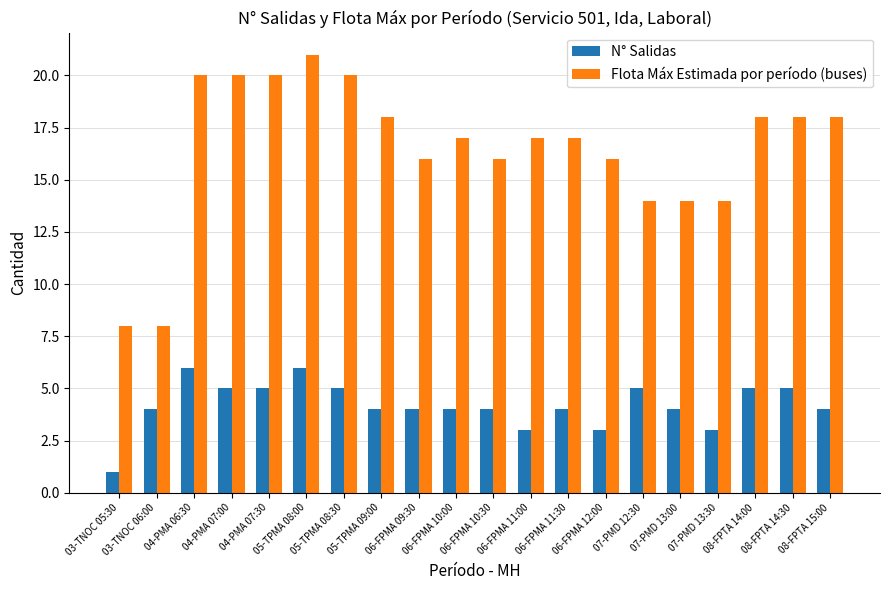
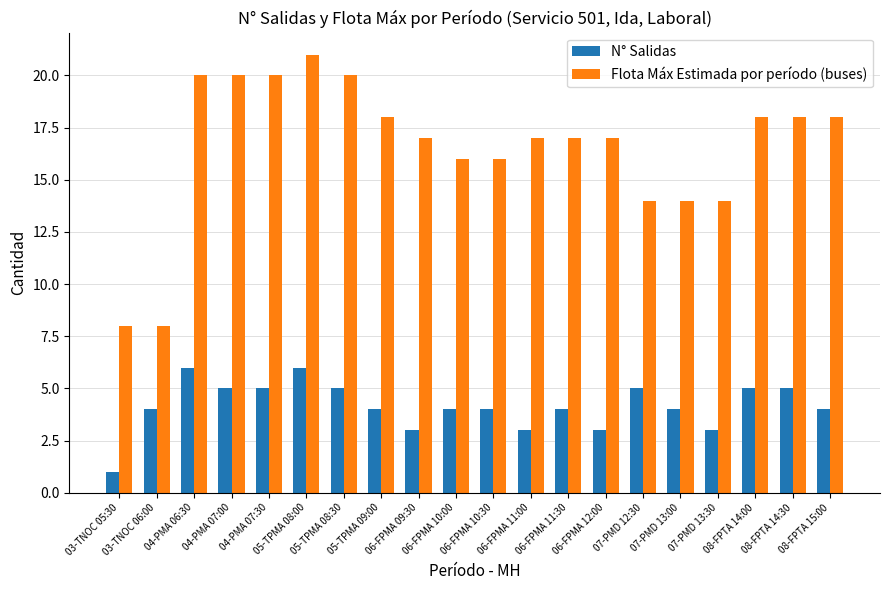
  {
    "N° Salidas": {
      "03-TNOC 05:30": 1,
      "03-TNOC 06:00": 4,
      "04-PMA 06:30": 6,
      "04-PMA 07:00": 5,
      "04-PMA 07:30": 5,
      "05-TPMA 08:00": 6,
      "05-TPMA 08:30": 5,
      "05-TPMA 09:00": 4,
-     "06-FPMA 09:30": 4,
+     "06-FPMA 09:30": 3,
      "06-FPMA 10:00": 4,
      "06-FPMA 10:30": 4,
      "06-FPMA 11:00": 3,
      "06-FPMA 11:30": 4,
      "06-FPMA 12:00": 3,
      "07-PMD 12:30": 5,
      "07-PMD 13:00": 4,
      "07-PMD 13:30": 3,
      "08-FPTA 14:00": 5,
      "08-FPTA 14:30": 5,
      "08-FPTA 15:00": 4
    },
    "Flota Máx Estimada por período (buses)": {
      "03-TNOC 05:30": 8,
      "03-TNOC 06:00": 8,
      "04-PMA 06:30": 20,
      "04-PMA 07:00": 20,
      "04-PMA 07:30": 20,
      "05-TPMA 08:00": 21,
      "05-TPMA 08:30": 20,
      "05-TPMA 09:00": 18,
-     "06-FPMA 09:30": 16,
-     "06-FPMA 10:00": 17,
+     "06-FPMA 09:30": 17,
+     "06-FPMA 10:00": 16,
      "06-FPMA 10:30": 16,
      "06-FPMA 11:00": 17,
      "06-FPMA 11:30": 17,
-     "06-FPMA 12:00": 16,
+     "06-FPMA 12:00": 17,
      "07-PMD 12:30": 14,
      "07-PMD 13:00": 14,
      "07-PMD 13:30": 14,
      "08-FPTA 14:00": 18,
      "08-FPTA 14:30": 18,
      "08-FPTA 15:00": 18
    }
  }
